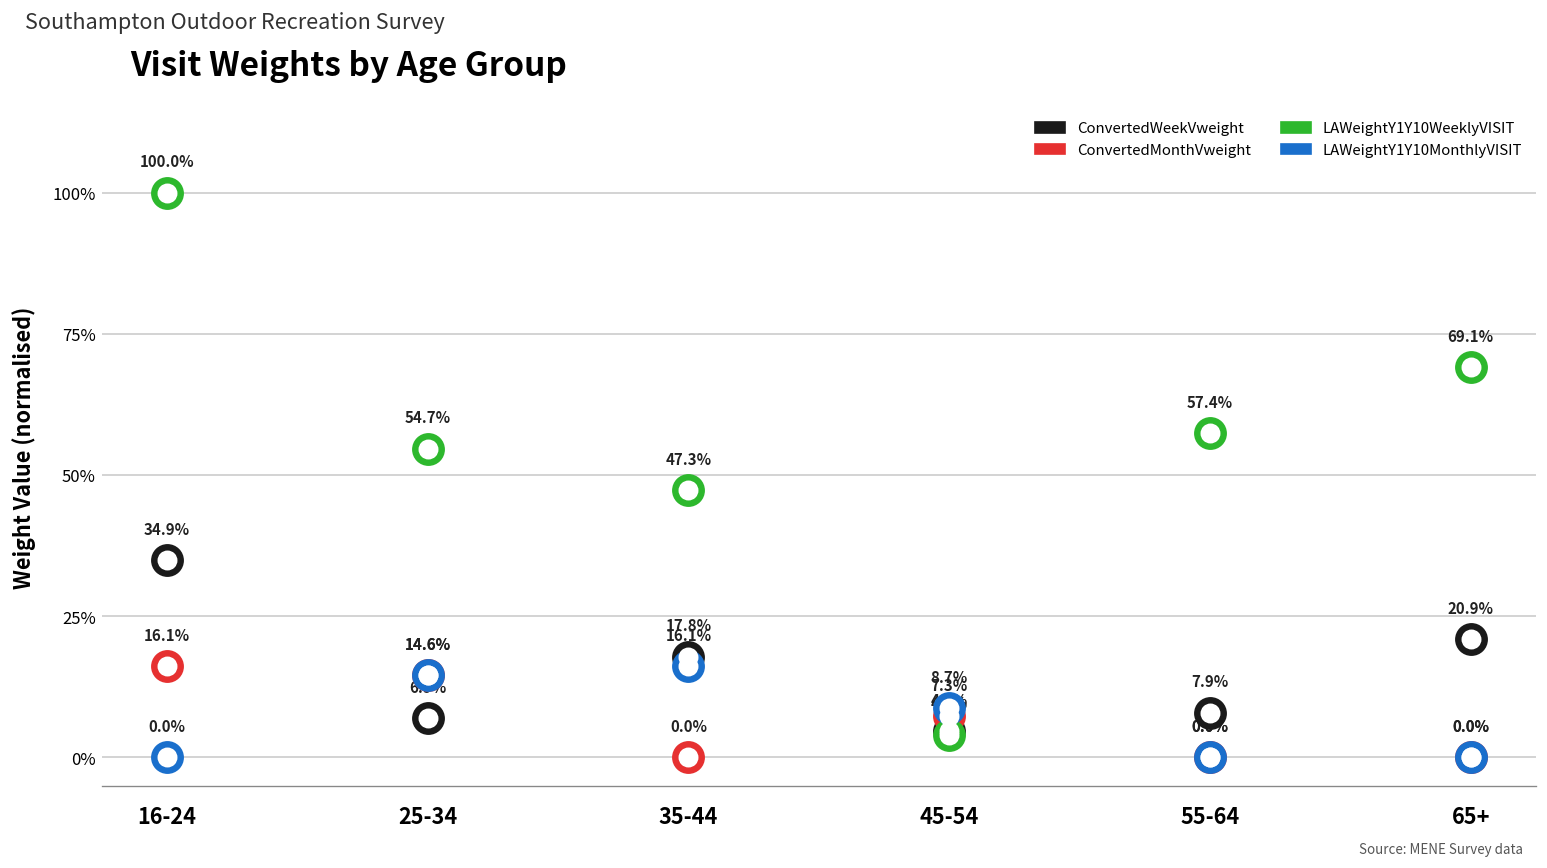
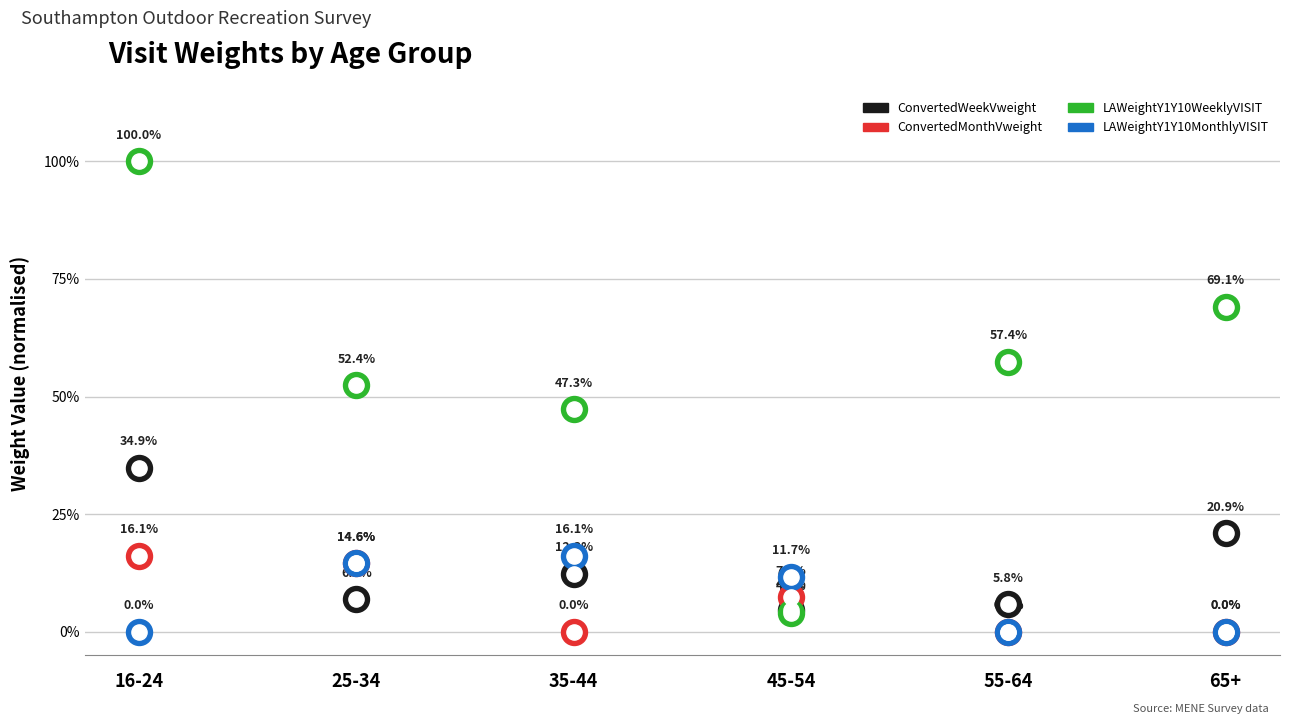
  {
    "ConvertedWeekVweight": {
-     "35-44": "17.8%",
-     "55-64": "7.9%"
+     "35-44": "12.3%",
+     "55-64": "5.8%"
    },
    "LAWeightY1Y10WeeklyVISIT": {
-     "25-34": "54.7%"
+     "25-34": "52.4%"
    },
    "LAWeightY1Y10MonthlyVISIT": {
-     "45-54": "8.7%"
+     "45-54": "11.7%"
    }
  }
